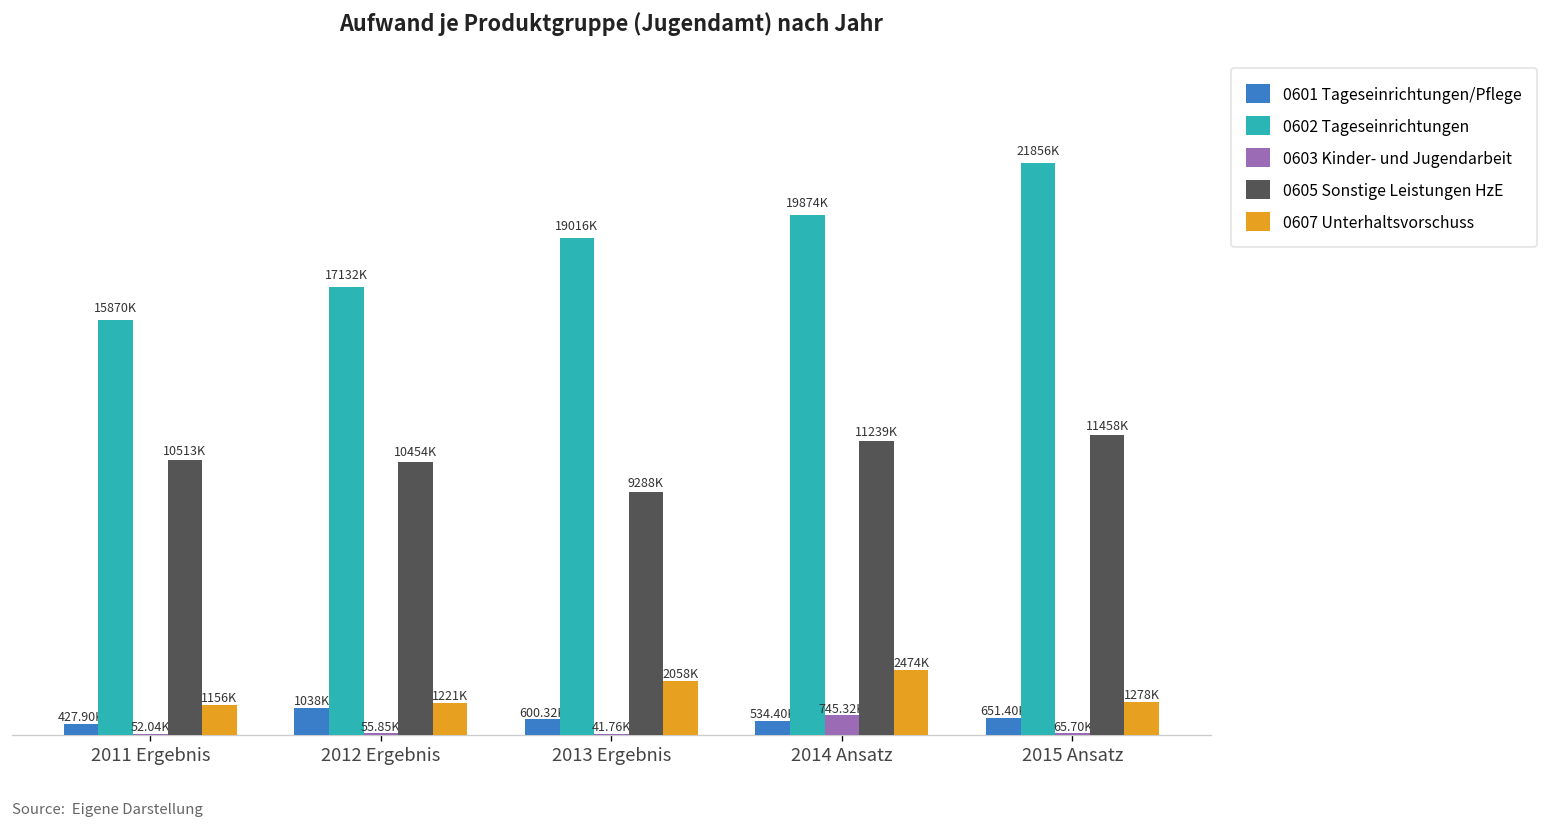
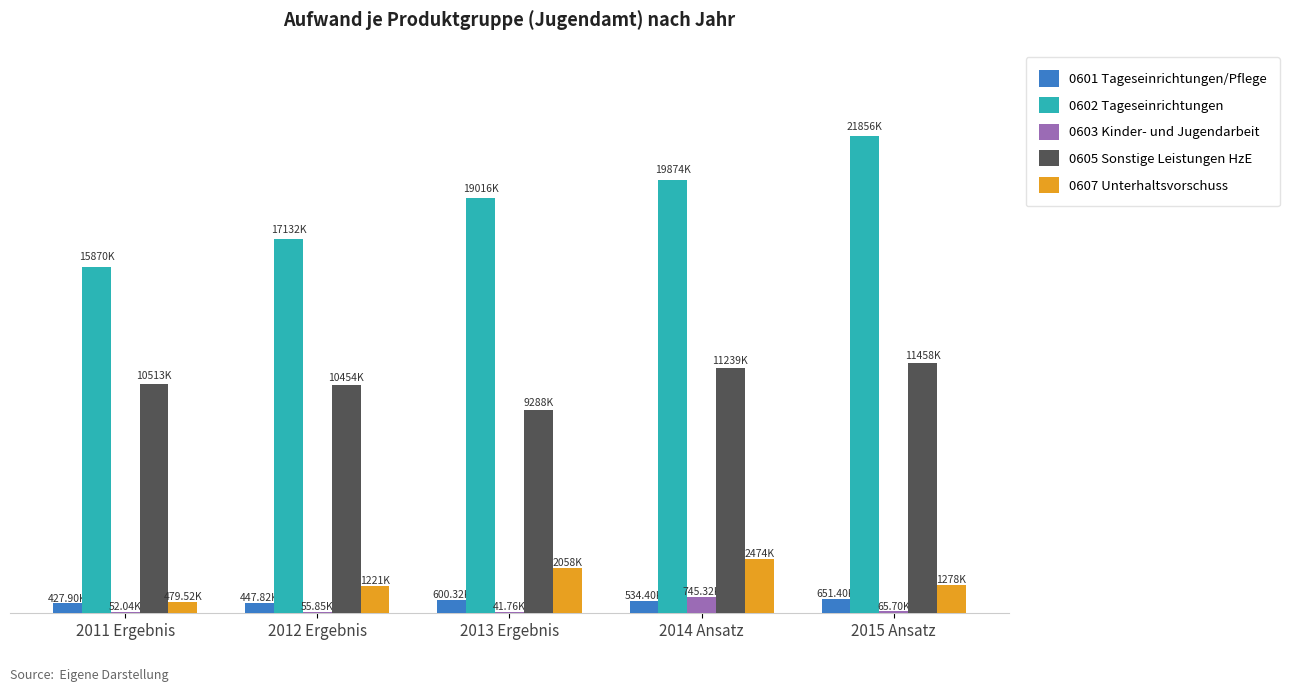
  {
    "0601 Tageseinrichtungen/Pflege": {
      "2011 Ergebnis": "427.90K",
-     "2012 Ergebnis": "1038K",
+     "2012 Ergebnis": "447.82K",
      "2013 Ergebnis": "600.32K",
      "2014 Ansatz": "534.40K",
      "2015 Ansatz": "651.40K"
    },
    "0602 Tageseinrichtungen": {
      "2011 Ergebnis": "15870K",
      "2012 Ergebnis": "17132K",
      "2013 Ergebnis": "19016K",
      "2014 Ansatz": "19874K",
      "2015 Ansatz": "21856K"
    },
    "0603 Kinder- und Jugendarbeit": {
      "2011 Ergebnis": "52.04K",
      "2012 Ergebnis": "55.85K",
      "2013 Ergebnis": "41.76K",
      "2014 Ansatz": "745.32K",
      "2015 Ansatz": "65.70K"
    },
    "0605 Sonstige Leistungen HzE": {
      "2011 Ergebnis": "10513K",
      "2012 Ergebnis": "10454K",
      "2013 Ergebnis": "9288K",
      "2014 Ansatz": "11239K",
      "2015 Ansatz": "11458K"
    },
    "0607 Unterhaltsvorschuss": {
-     "2011 Ergebnis": "1156K",
+     "2011 Ergebnis": "479.52K",
      "2012 Ergebnis": "1221K",
      "2013 Ergebnis": "2058K",
      "2014 Ansatz": "2474K",
      "2015 Ansatz": "1278K"
    }
  }
